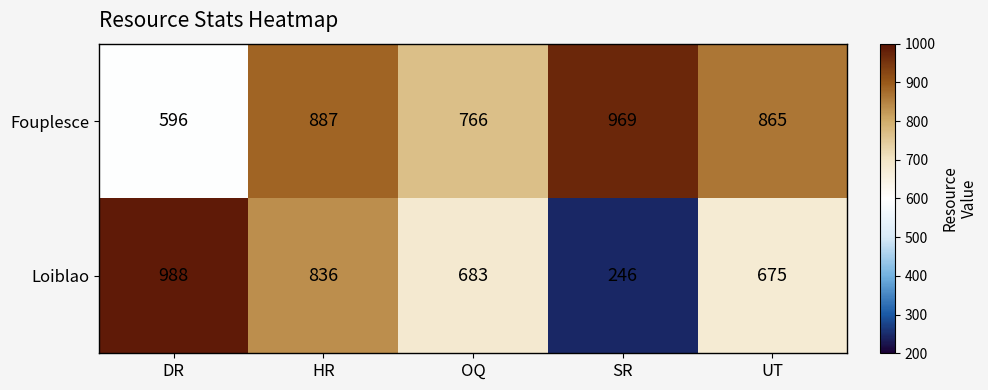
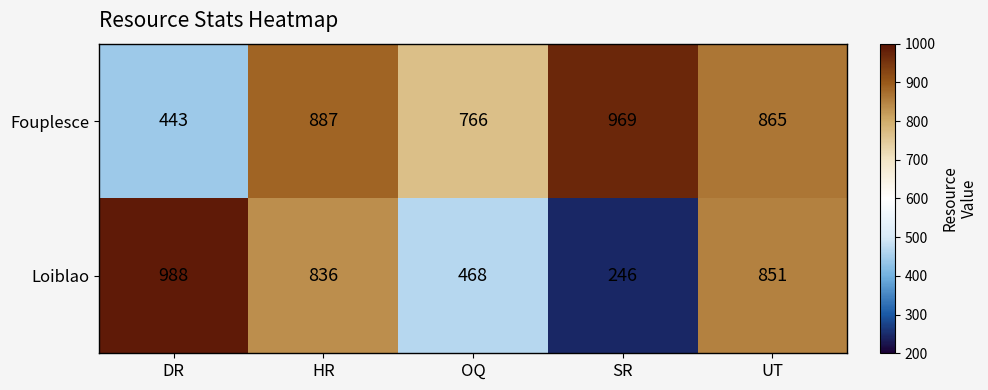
  {
    "Fouplesce": {
-     "DR": 596,
+     "DR": 443,
      "HR": 887,
      "OQ": 766,
      "SR": 969,
      "UT": 865
    },
    "Loiblao": {
      "DR": 988,
      "HR": 836,
-     "OQ": 683,
+     "OQ": 468,
      "SR": 246,
-     "UT": 675
+     "UT": 851
    }
  }
